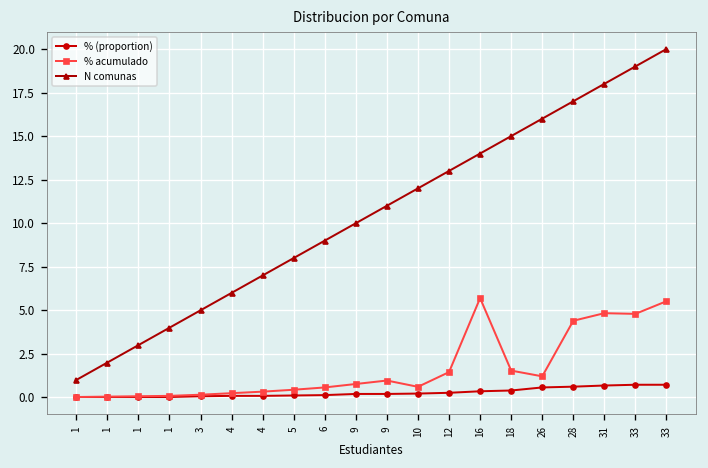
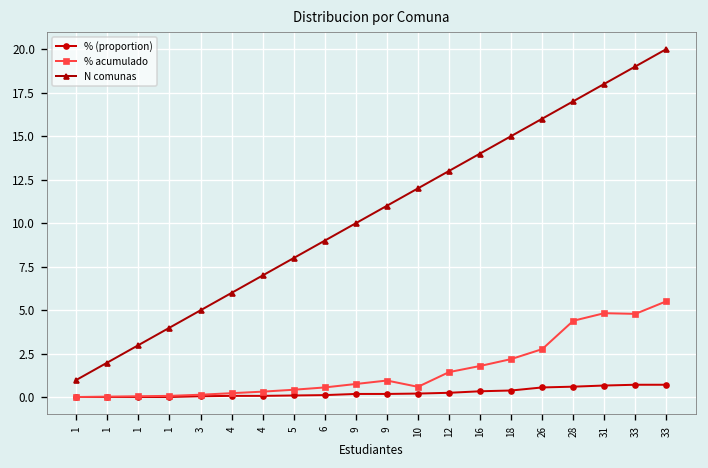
  {
    "% acumulado": {
      "5": 0.4,
      "6": 0.6,
      "10": 0.6,
      "12": 1.5,
-     "16": 5.7,
-     "18": 1.5,
-     "26": 1.2,
+     "16": 1.8,
+     "18": 2.2,
+     "26": 2.8,
      "28": 4.4,
      "31": 4.8
    }
  }
